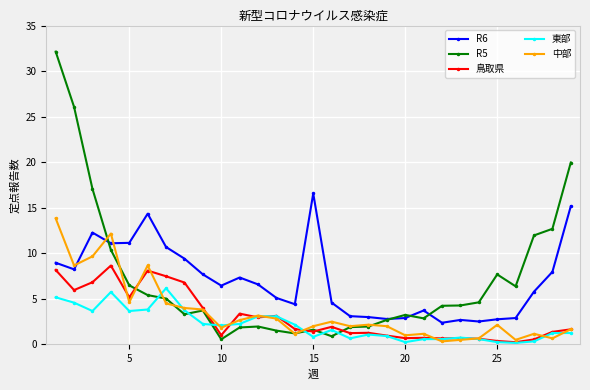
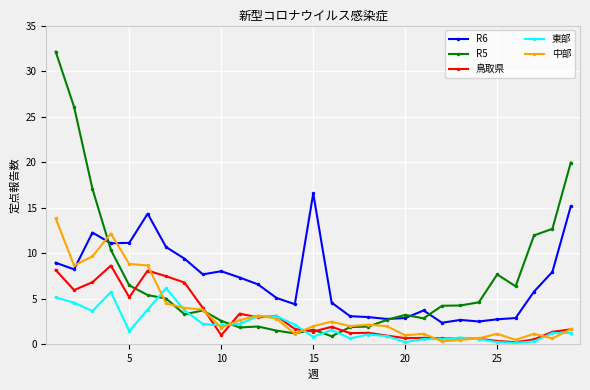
  {
    "R6": {
      "5": 11,
-     "10": 6,
+     "10": 8,
      "15": 17,
      "20": 3,
      "25": 3
    },
    "R5": {
      "5": 6,
-     "10": 1,
+     "10": 3,
      "20": 3,
      "25": 8
    },
    "鳥取県": {
      "5": 5,
      "10": 1,
      "20": 1
    },
    "東部": {
-     "5": 4,
+     "5": 1,
      "15": 1,
      "20": 0
    },
    "中部": {
-     "5": 5,
+     "5": 9,
      "15": 2,
      "20": 1,
-     "25": 2
+     "25": 1
    }
  }
